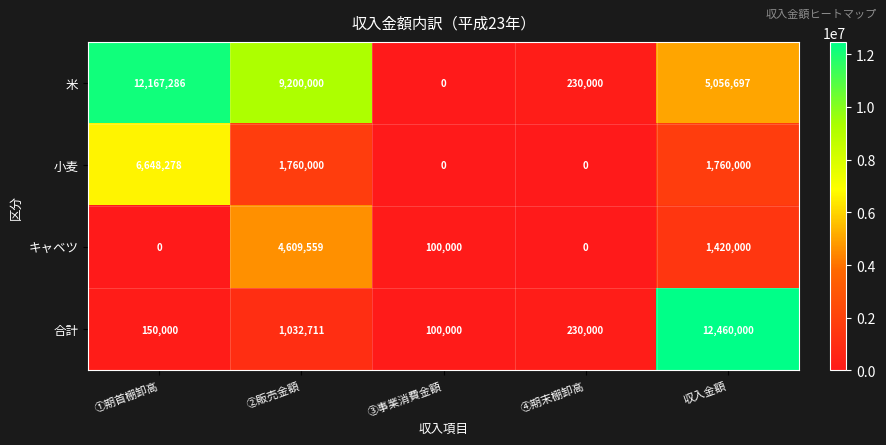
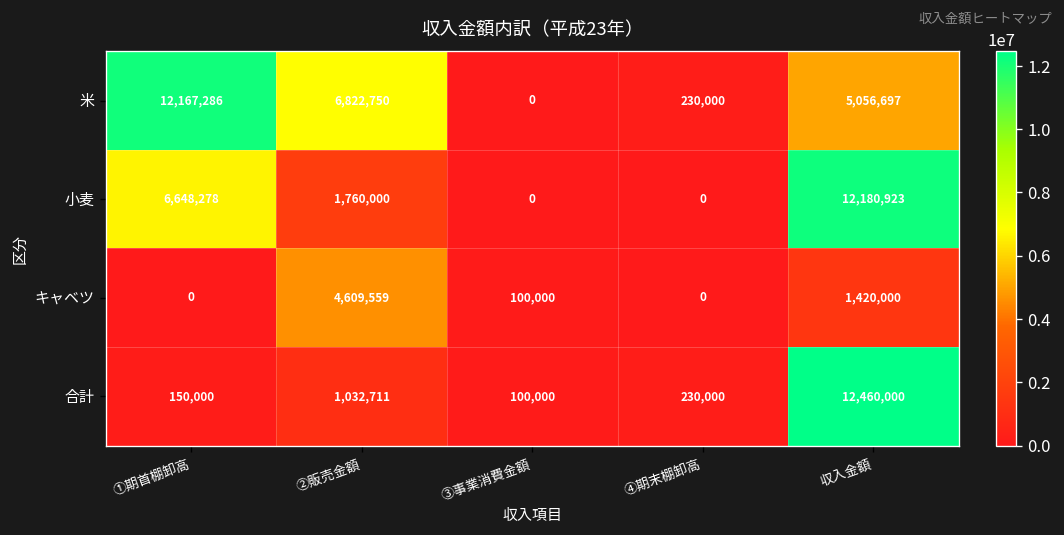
  {
    "米": {
      "①期首棚卸高": "12,167,286",
-     "②販売金額": "9,200,000",
+     "②販売金額": "6,822,750",
      "③事業消費金額": "0",
      "④期末棚卸高": "230,000",
      "収入金額": "5,056,697"
    },
    "小麦": {
      "①期首棚卸高": "6,648,278",
      "②販売金額": "1,760,000",
      "③事業消費金額": "0",
      "④期末棚卸高": "0",
-     "収入金額": "1,760,000"
+     "収入金額": "12,180,923"
    },
    "キャベツ": {
      "①期首棚卸高": "0",
      "②販売金額": "4,609,559",
      "③事業消費金額": "100,000",
      "④期末棚卸高": "0",
      "収入金額": "1,420,000"
    },
    "合計": {
      "①期首棚卸高": "150,000",
      "②販売金額": "1,032,711",
      "③事業消費金額": "100,000",
      "④期末棚卸高": "230,000",
      "収入金額": "12,460,000"
    }
  }
